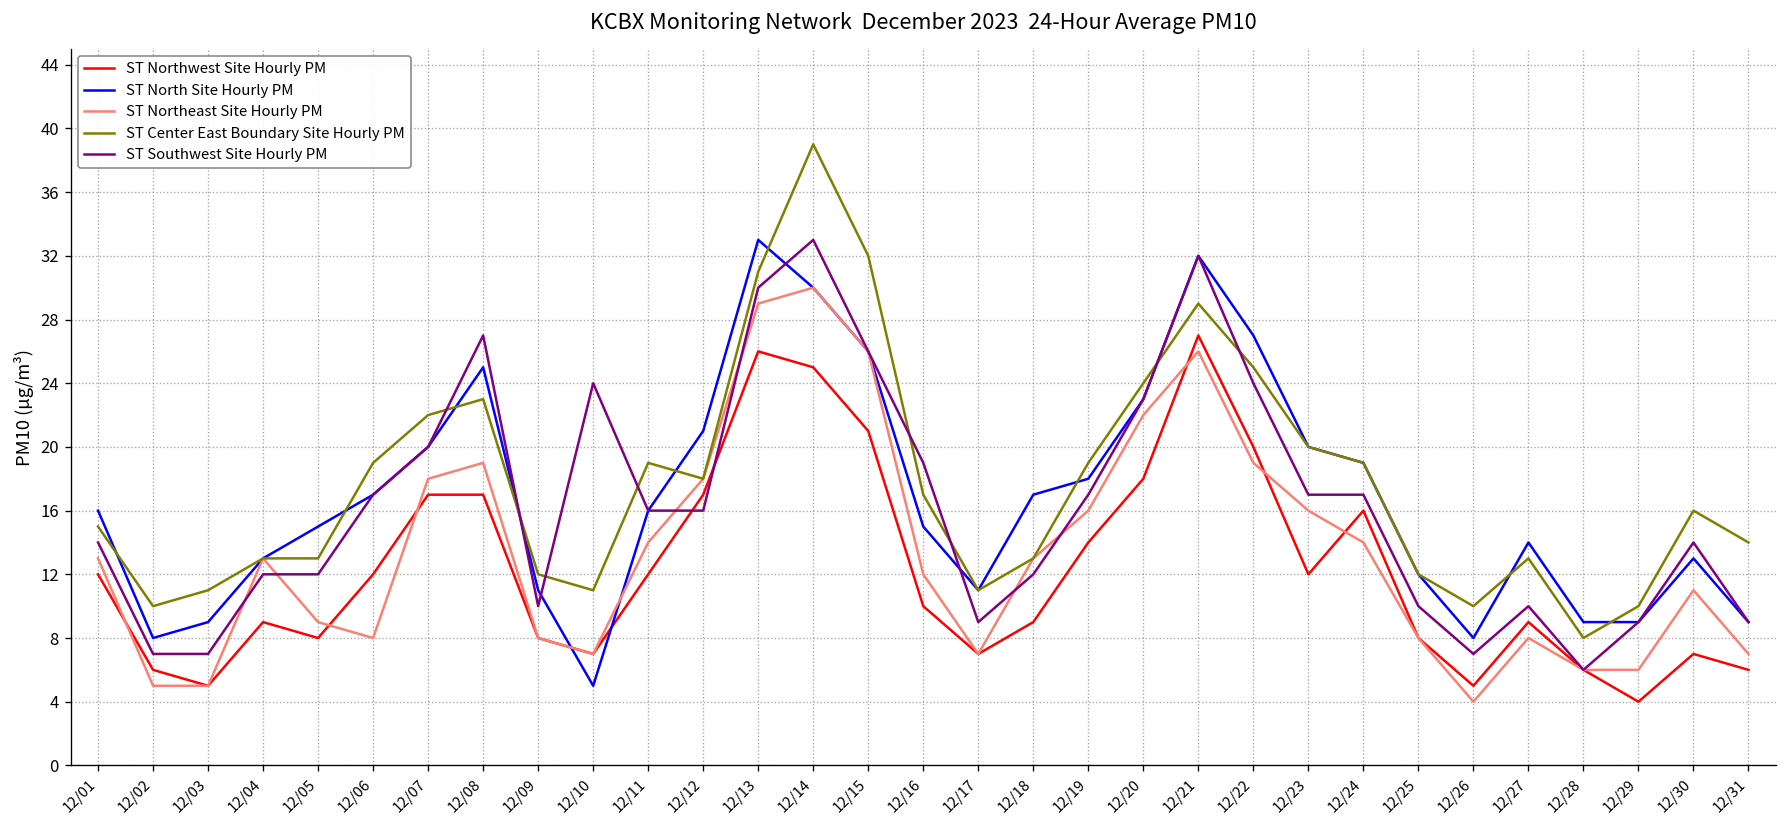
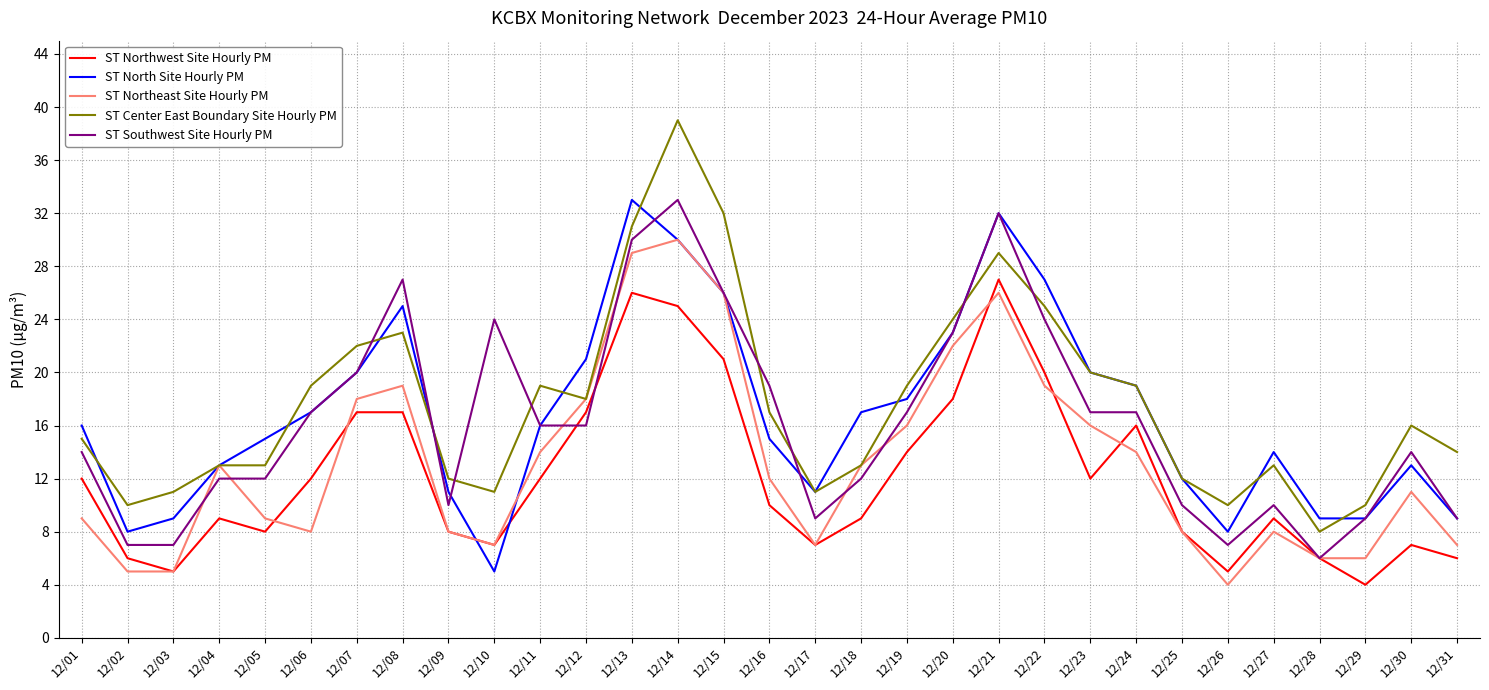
  {
    "ST Northwest Site Hourly PM": {
      "12/01": 12,
      "12/02": 6,
      "12/04": 9,
      "12/05": 8,
      "12/06": 12,
      "12/07": 17,
      "12/08": 17,
      "12/11": 12,
      "12/12": 17,
      "12/13": 26,
      "12/14": 25,
      "12/15": 21,
      "12/16": 10,
      "12/18": 9,
      "12/19": 14,
      "12/20": 18,
      "12/21": 27,
      "12/22": 20,
      "12/23": 12,
      "12/24": 16,
      "12/26": 5,
      "12/27": 9,
      "12/29": 4,
      "12/30": 7,
      "12/31": 6
    },
    "ST North Site Hourly PM": {
      "12/01": 16,
      "12/02": 8,
      "12/03": 9,
      "12/05": 15,
      "12/08": 25,
      "12/09": 11,
      "12/10": 5,
      "12/12": 21,
      "12/13": 33,
      "12/16": 15,
      "12/18": 17,
      "12/19": 18,
      "12/22": 27,
      "12/26": 8,
      "12/27": 14,
      "12/28": 9,
      "12/30": 13
    },
    "ST Northeast Site Hourly PM": {
-     "12/01": 13,
+     "12/01": 9,
      "12/02": 5,
      "12/05": 9,
      "12/06": 8,
      "12/07": 18,
      "12/08": 19,
      "12/11": 14,
      "12/13": 29,
      "12/16": 12,
      "12/19": 16,
      "12/20": 22,
      "12/21": 26,
      "12/22": 19,
      "12/23": 16,
      "12/24": 14,
      "12/26": 4,
      "12/27": 8,
      "12/29": 6,
      "12/30": 11,
      "12/31": 7
    },
    "ST Center East Boundary Site Hourly PM": {
      "12/01": 15,
      "12/02": 10,
      "12/03": 11,
      "12/05": 13,
      "12/06": 19,
      "12/07": 22,
      "12/08": 23,
      "12/09": 12,
      "12/10": 11,
      "12/11": 19,
      "12/13": 31,
      "12/14": 39,
      "12/15": 32,
      "12/16": 17,
      "12/19": 19,
      "12/20": 24,
      "12/21": 29,
      "12/22": 25,
      "12/26": 10,
      "12/27": 13,
      "12/28": 8,
      "12/29": 10,
      "12/30": 16,
      "12/31": 14
    },
    "ST Southwest Site Hourly PM": {
      "12/01": 14,
      "12/02": 7,
      "12/03": 7,
      "12/04": 12,
      "12/05": 12,
      "12/08": 27,
      "12/09": 10,
      "12/10": 24,
      "12/12": 16,
      "12/13": 30,
      "12/14": 33,
      "12/16": 19,
      "12/17": 9,
      "12/18": 12,
      "12/19": 17,
      "12/22": 24,
      "12/23": 17,
      "12/24": 17,
      "12/25": 10,
      "12/26": 7,
      "12/27": 10,
      "12/30": 14
    }
  }
